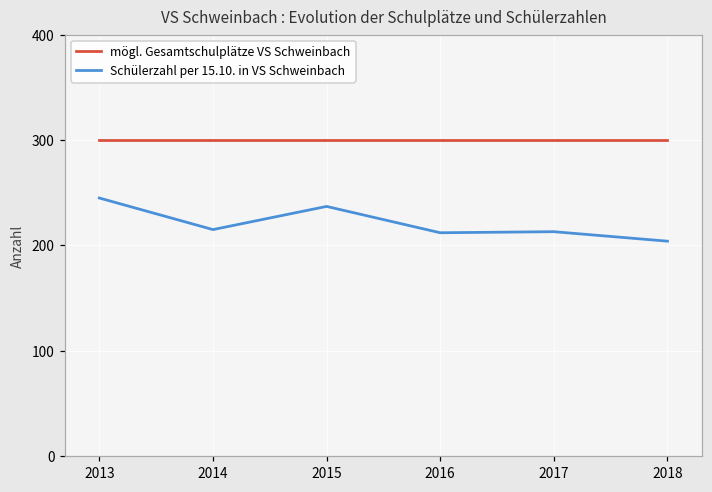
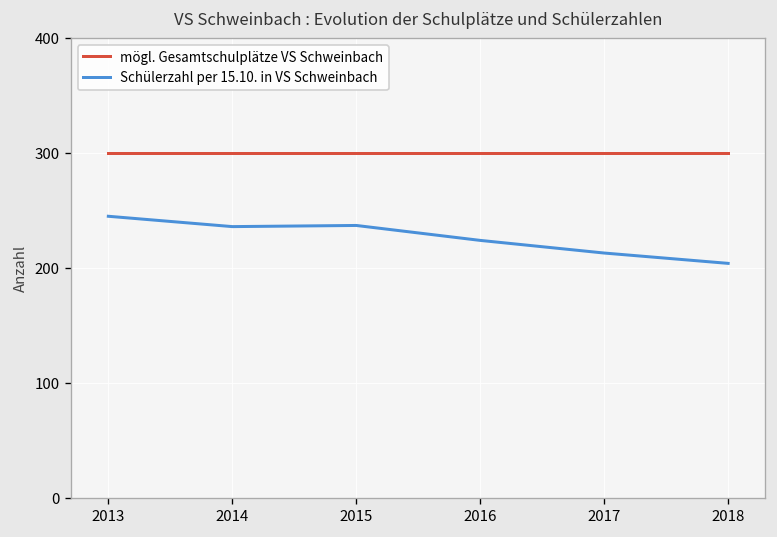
  {
    "mögl. Gesamtschulplätze VS Schweinbach": {
      "2013": 300,
      "2014": 300,
      "2015": 300,
      "2016": 300,
      "2017": 300,
      "2018": 300
    },
    "Schülerzahl per 15.10. in VS Schweinbach": {
      "2013": 250,
-     "2014": 220,
+     "2014": 240,
      "2015": 240,
-     "2016": 210,
+     "2016": 220,
      "2017": 210,
      "2018": 200
    }
  }
